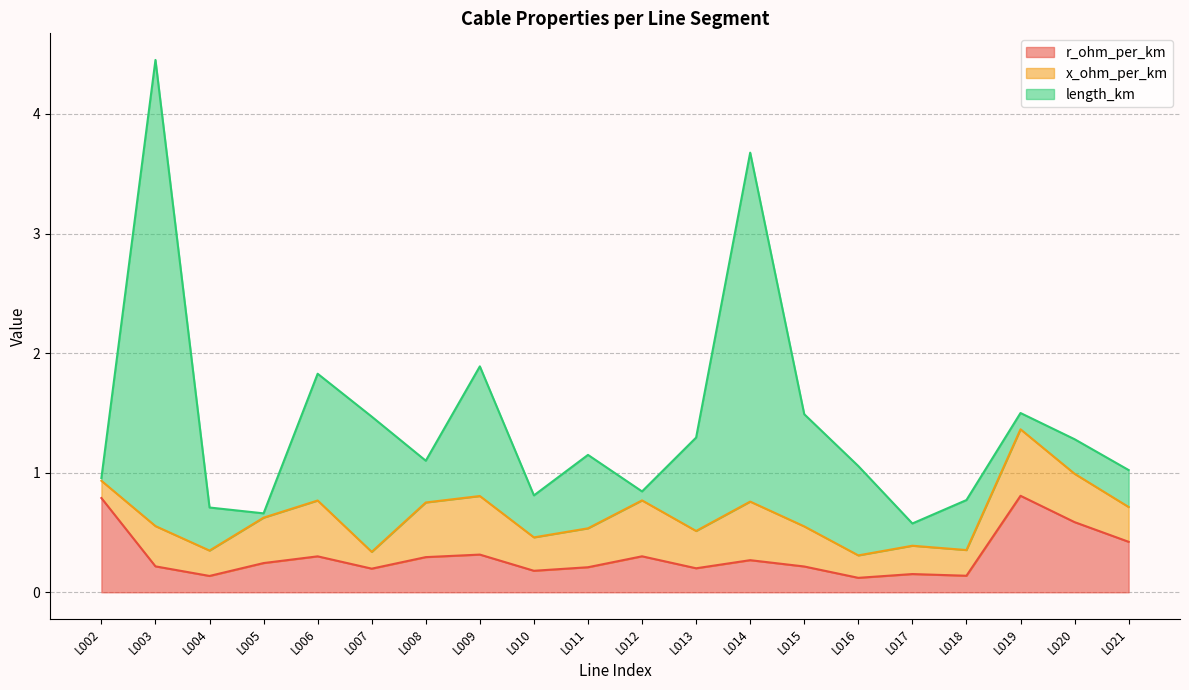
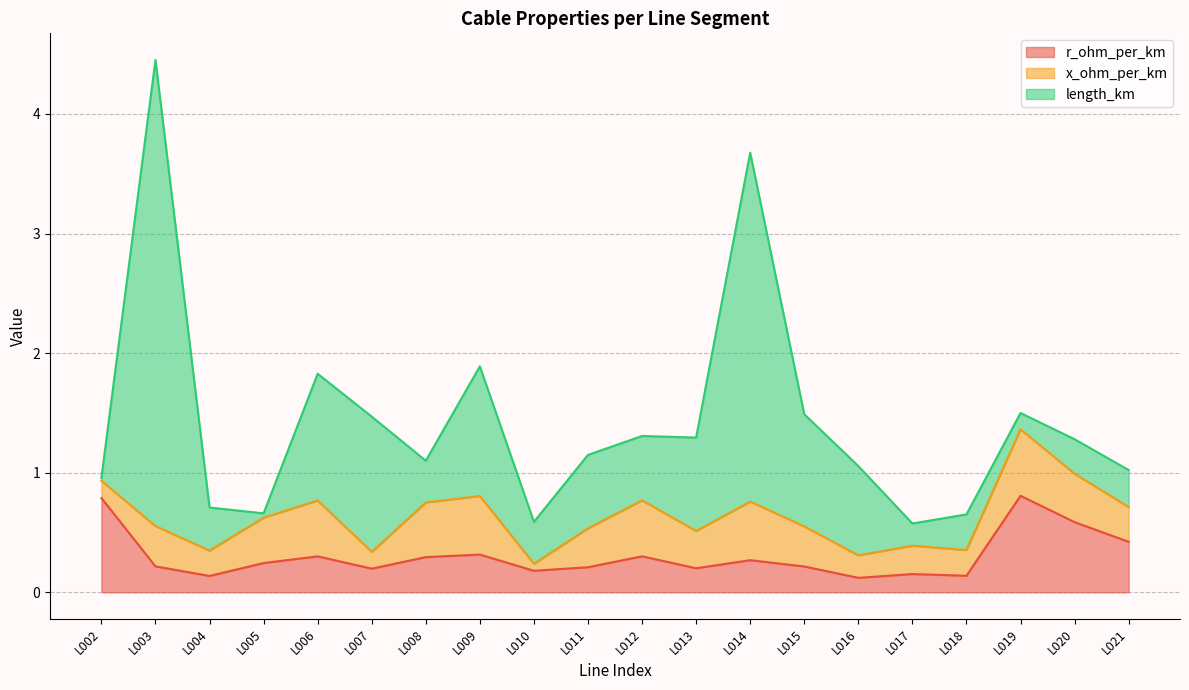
  {
    "r_ohm_per_km": {
      "L002": 0.79,
      "L003": 0.22,
      "L004": 0.14,
      "L005": 0.24,
      "L006": 0.30,
      "L007": 0.20,
      "L008": 0.29,
      "L009": 0.32,
      "L010": 0.18,
      "L011": 0.21,
      "L012": 0.30,
      "L013": 0.20,
      "L014": 0.27,
      "L015": 0.22,
      "L016": 0.12,
      "L017": 0.15,
      "L018": 0.14,
      "L019": 0.81,
      "L020": 0.59,
      "L021": 0.42
    },
    "x_ohm_per_km": {
      "L002": 0.14,
      "L003": 0.34,
      "L004": 0.21,
      "L005": 0.38,
      "L006": 0.47,
      "L007": 0.14,
      "L008": 0.46,
      "L009": 0.49,
-     "L010": 0.28,
+     "L010": 0.06,
      "L011": 0.33,
      "L012": 0.47,
      "L013": 0.31,
      "L014": 0.49,
      "L015": 0.34,
      "L016": 0.19,
      "L017": 0.24,
      "L018": 0.21,
      "L019": 0.56,
      "L020": 0.40,
      "L021": 0.29
    },
    "length_km": {
      "L002": 0.02,
      "L003": 3.90,
      "L004": 0.36,
      "L005": 0.04,
      "L006": 1.06,
      "L007": 1.13,
      "L008": 0.35,
      "L009": 1.08,
      "L010": 0.35,
      "L011": 0.61,
-     "L012": 0.08,
+     "L012": 0.54,
      "L013": 0.78,
      "L014": 2.92,
      "L015": 0.94,
      "L016": 0.75,
      "L017": 0.19,
-     "L018": 0.42,
+     "L018": 0.30,
      "L019": 0.14,
      "L020": 0.29,
      "L021": 0.31
    }
  }
